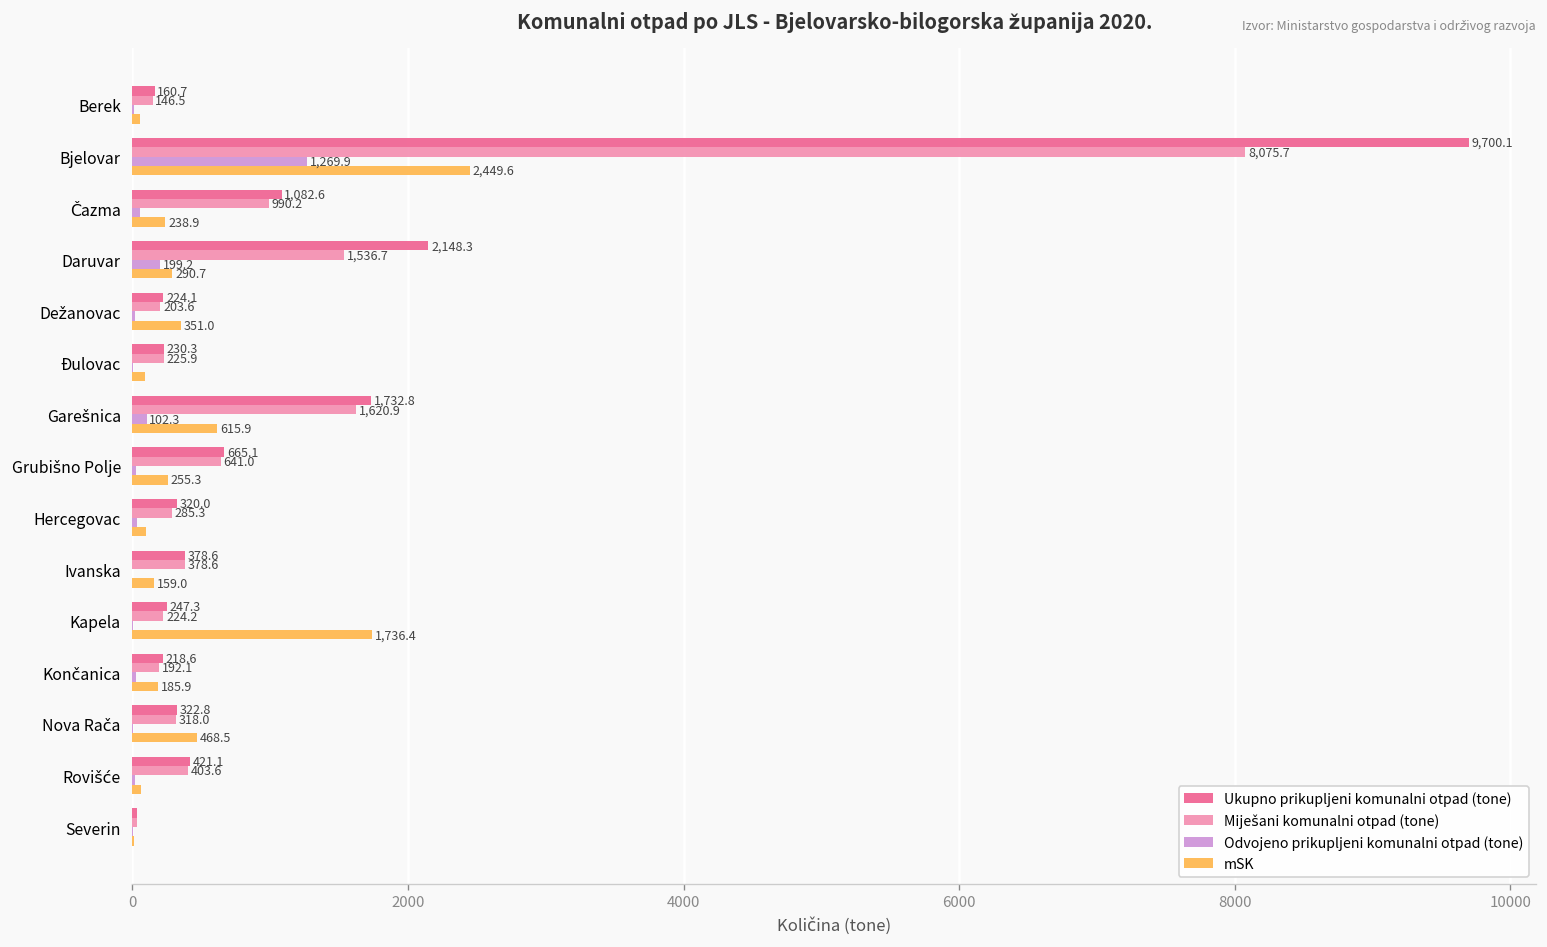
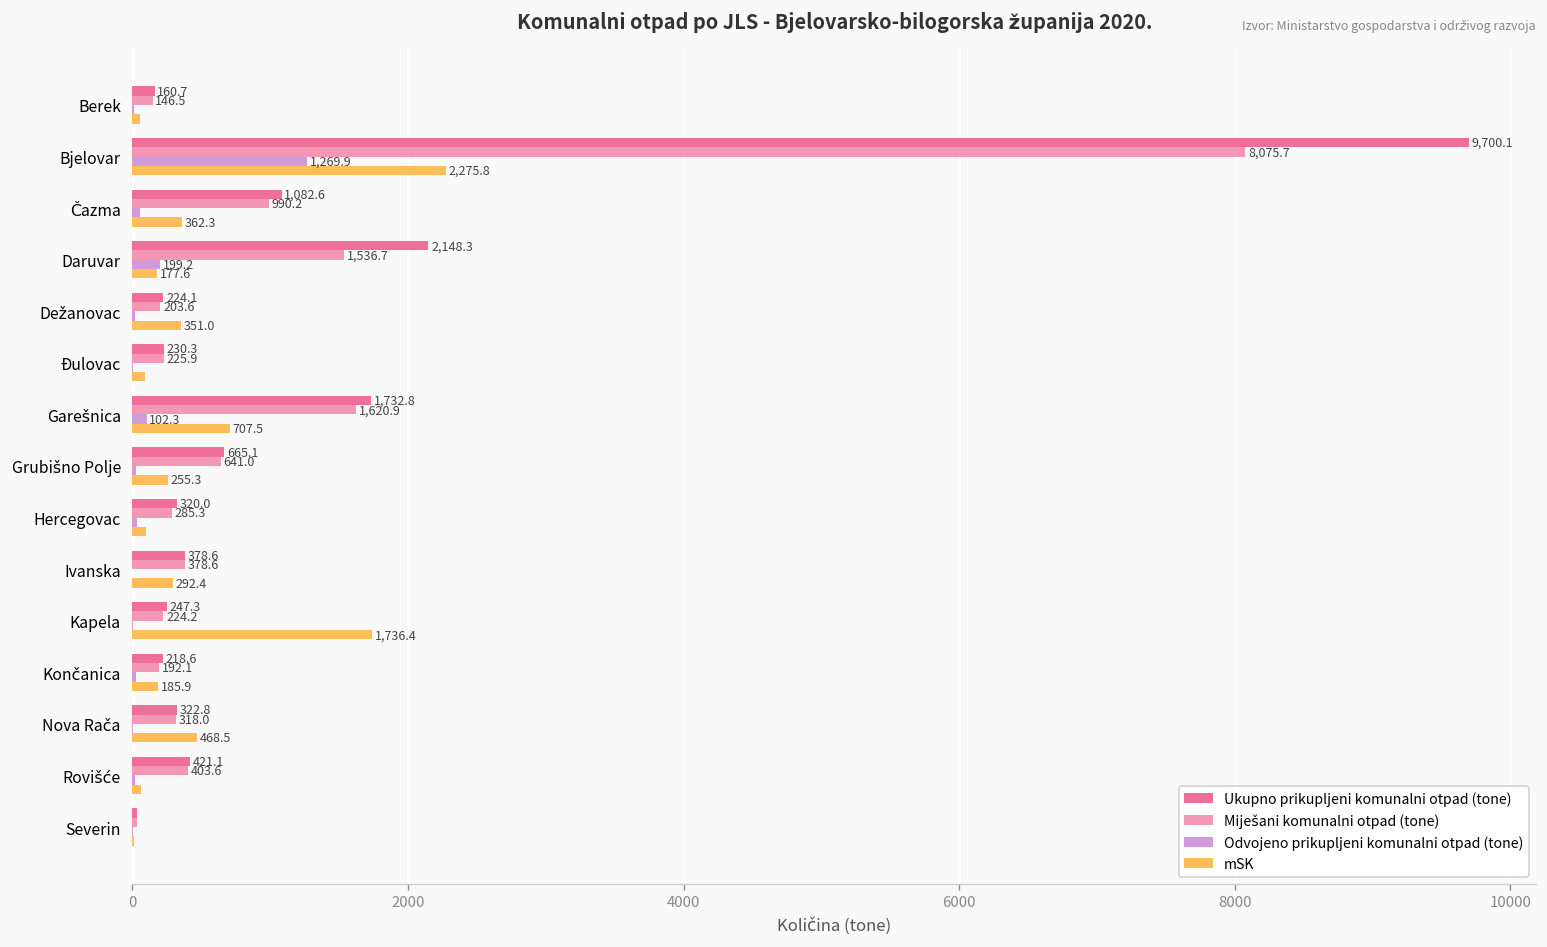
  {
    "mSK": {
-     "Bjelovar": "2,449.6",
-     "Čazma": "238.9",
-     "Daruvar": "290.7",
+     "Bjelovar": "2,275.8",
+     "Čazma": "362.3",
+     "Daruvar": "177.6",
      "Dežanovac": "351.0",
-     "Garešnica": "615.9",
+     "Garešnica": "707.5",
      "Grubišno Polje": "255.3",
-     "Ivanska": "159.0",
+     "Ivanska": "292.4",
      "Kapela": "1,736.4",
      "Končanica": "185.9",
      "Nova Rača": "468.5"
    }
  }
